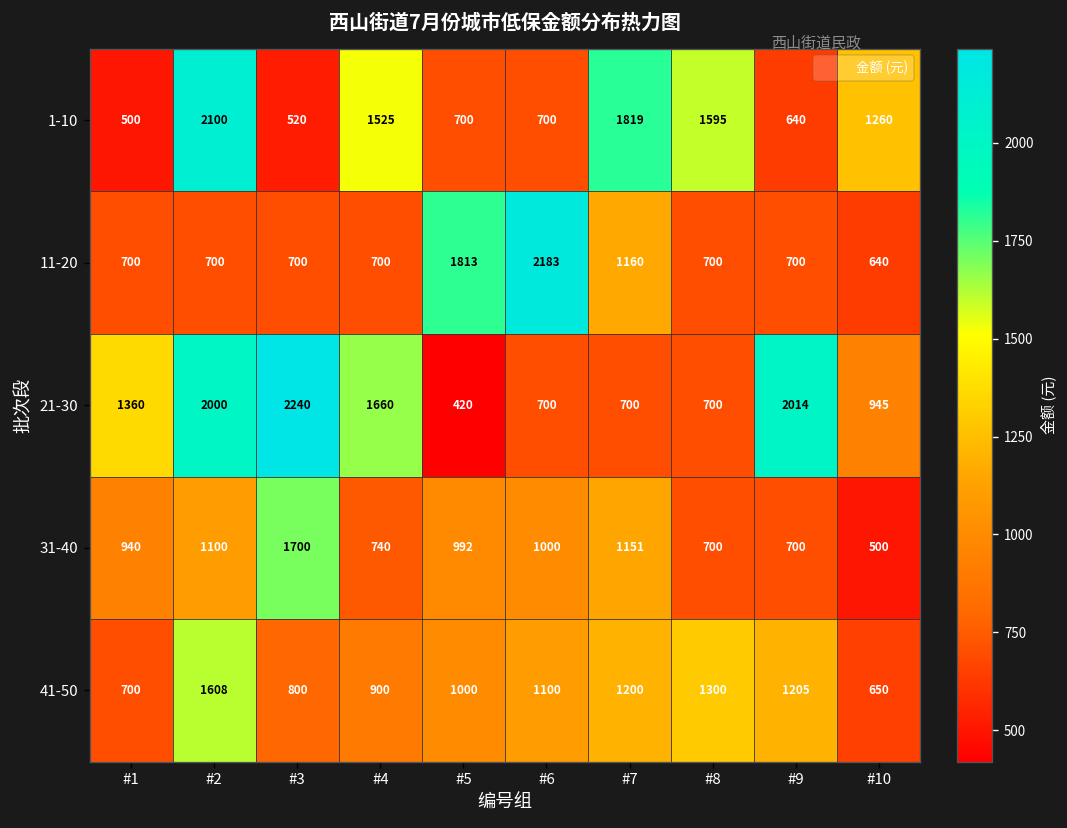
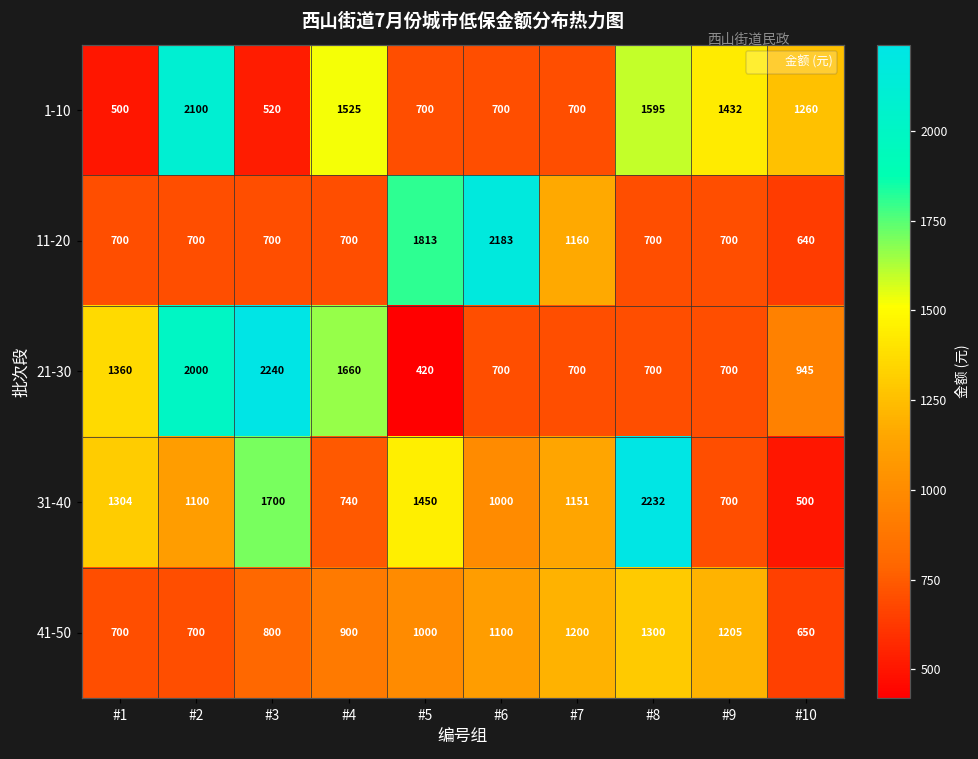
  {
    "1-10": {
      "#1": 500,
      "#2": 2100,
      "#3": 520,
      "#4": 1525,
      "#5": 700,
      "#6": 700,
-     "#7": 1819,
+     "#7": 700,
      "#8": 1595,
-     "#9": 640,
+     "#9": 1432,
      "#10": 1260
    },
    "11-20": {
      "#1": 700,
      "#2": 700,
      "#3": 700,
      "#4": 700,
      "#5": 1813,
      "#6": 2183,
      "#7": 1160,
      "#8": 700,
      "#9": 700,
      "#10": 640
    },
    "21-30": {
      "#1": 1360,
      "#2": 2000,
      "#3": 2240,
      "#4": 1660,
      "#5": 420,
      "#6": 700,
      "#7": 700,
      "#8": 700,
-     "#9": 2014,
+     "#9": 700,
      "#10": 945
    },
    "31-40": {
-     "#1": 940,
+     "#1": 1304,
      "#2": 1100,
      "#3": 1700,
      "#4": 740,
-     "#5": 992,
+     "#5": 1450,
      "#6": 1000,
      "#7": 1151,
-     "#8": 700,
+     "#8": 2232,
      "#9": 700,
      "#10": 500
    },
    "41-50": {
      "#1": 700,
-     "#2": 1608,
+     "#2": 700,
      "#3": 800,
      "#4": 900,
      "#5": 1000,
      "#6": 1100,
      "#7": 1200,
      "#8": 1300,
      "#9": 1205,
      "#10": 650
    }
  }
